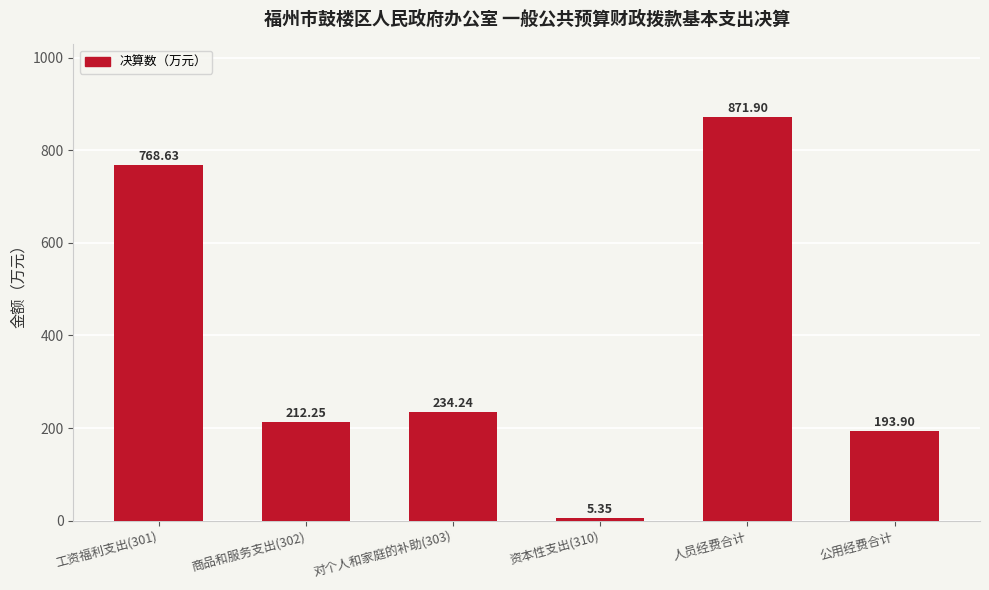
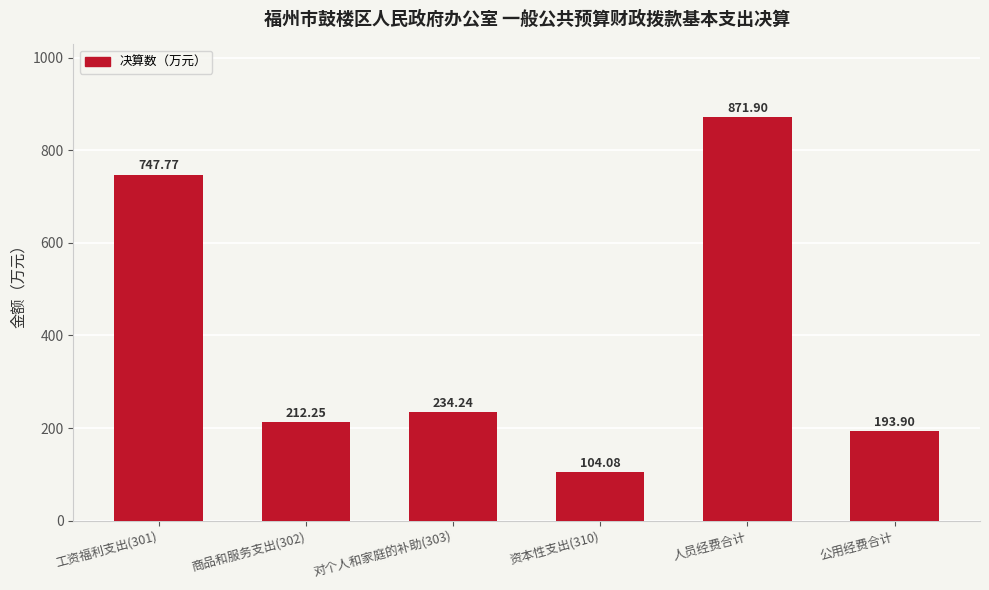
  {
-   "工资福利支出(301)": 768.63,
+   "工资福利支出(301)": 747.77,
    "商品和服务支出(302)": 212.25,
    "对个人和家庭的补助(303)": 234.24,
-   "资本性支出(310)": 5.35,
+   "资本性支出(310)": 104.08,
    "人员经费合计": 871.90,
    "公用经费合计": 193.90
  }
